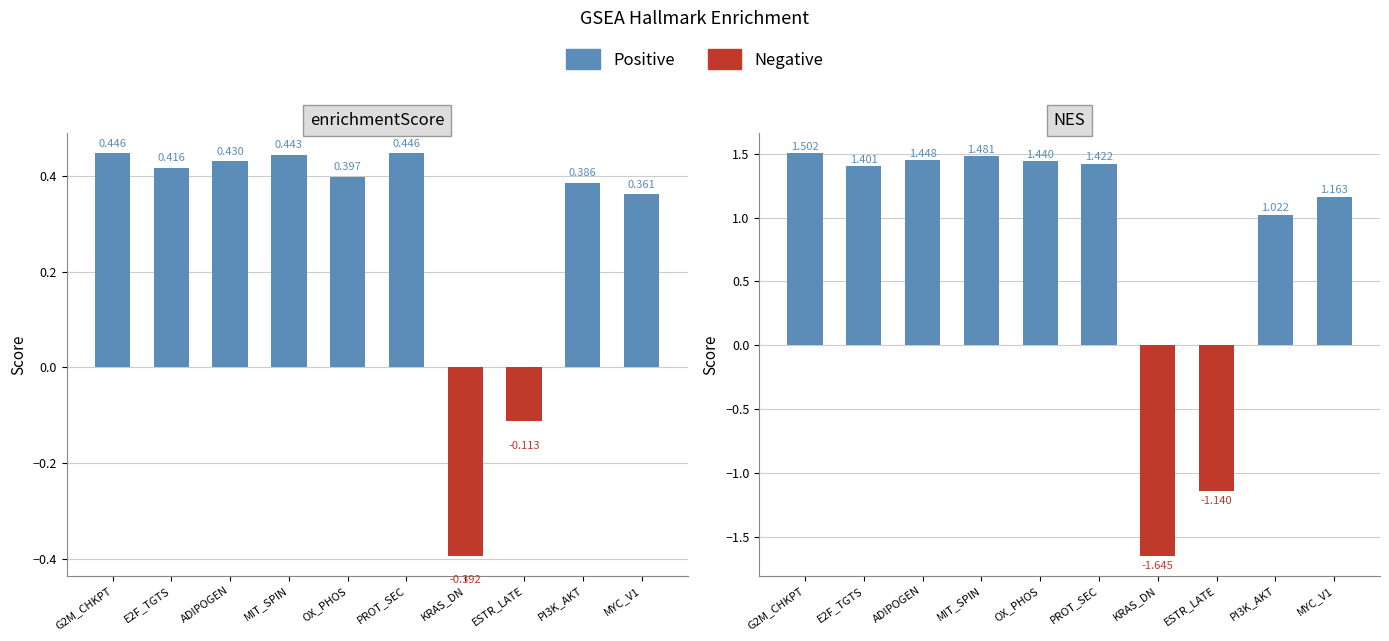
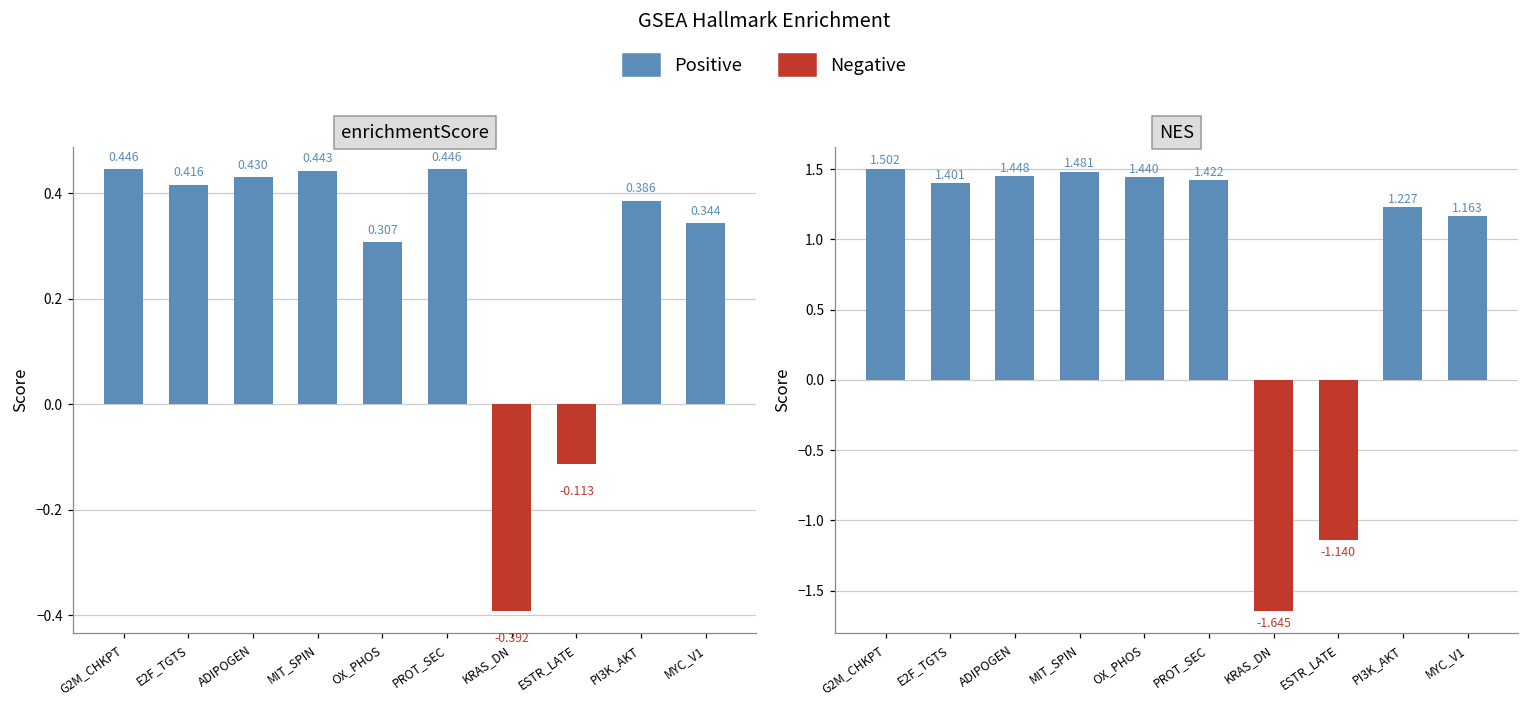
  {
    "enrichmentScore": {
      "G2M_CHKPT": 0.446,
      "E2F_TGTS": 0.416,
      "ADIPOGEN": 0.430,
      "MIT_SPIN": 0.443,
-     "OX_PHOS": 0.397,
+     "OX_PHOS": 0.307,
      "PROT_SEC": 0.446,
      "KRAS_DN": -0.392,
      "ESTR_LATE": -0.113,
      "PI3K_AKT": 0.386,
-     "MYC_V1": 0.361
+     "MYC_V1": 0.344
    },
    "NES": {
      "G2M_CHKPT": 1.502,
      "E2F_TGTS": 1.401,
      "ADIPOGEN": 1.448,
      "MIT_SPIN": 1.481,
      "OX_PHOS": 1.440,
      "PROT_SEC": 1.422,
      "KRAS_DN": -1.645,
      "ESTR_LATE": -1.140,
-     "PI3K_AKT": 1.022,
+     "PI3K_AKT": 1.227,
      "MYC_V1": 1.163
    }
  }
